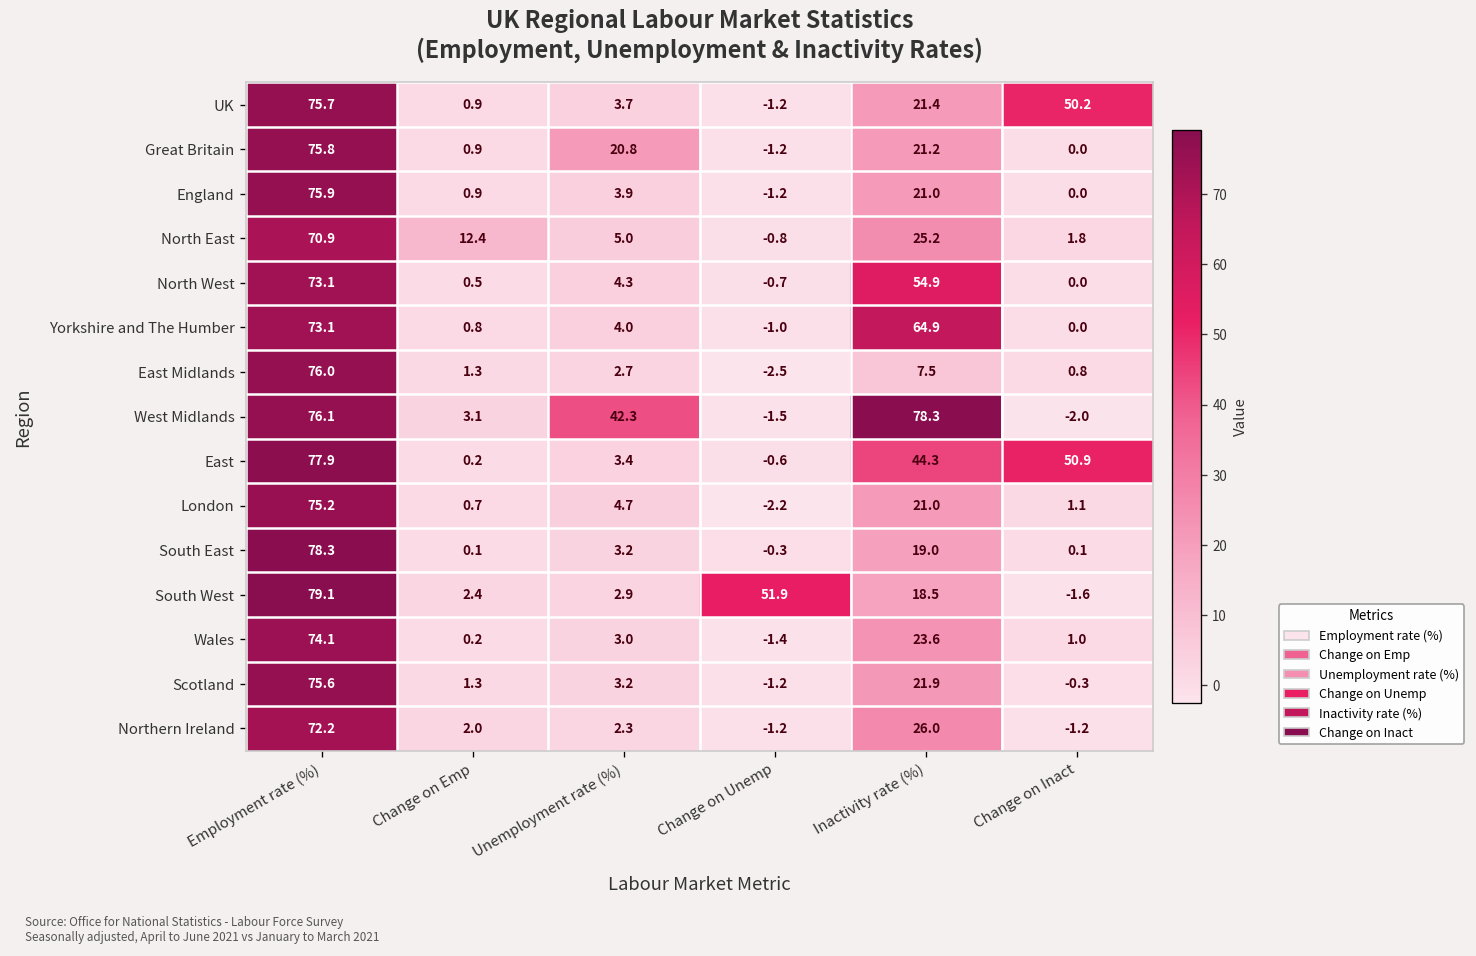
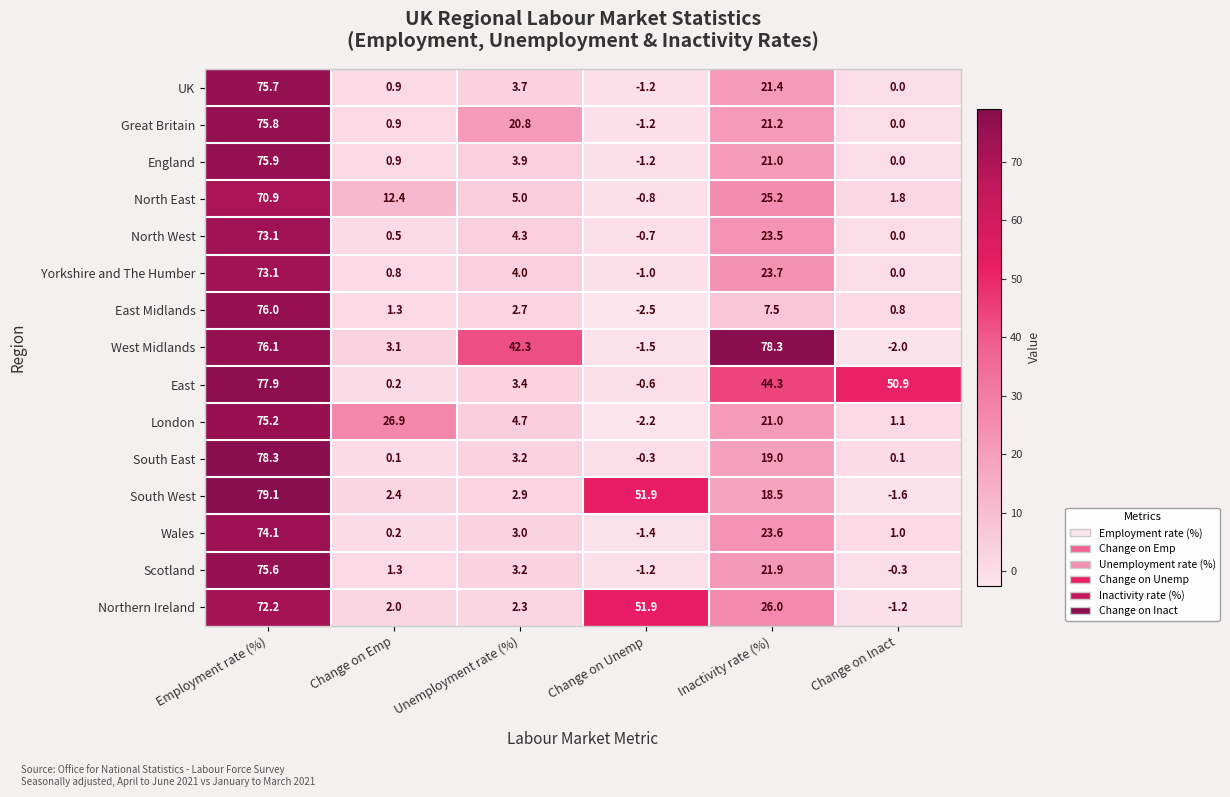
  {
    "UK": {
      "Employment rate (%)": 75.7,
      "Change on Emp": 0.9,
      "Unemployment rate (%)": 3.7,
      "Change on Unemp": -1.2,
      "Inactivity rate (%)": 21.4,
-     "Change on Inact": 50.2
+     "Change on Inact": 0.0
    },
    "Great Britain": {
      "Employment rate (%)": 75.8,
      "Change on Emp": 0.9,
      "Unemployment rate (%)": 20.8,
      "Change on Unemp": -1.2,
      "Inactivity rate (%)": 21.2,
      "Change on Inact": 0.0
    },
    "England": {
      "Employment rate (%)": 75.9,
      "Change on Emp": 0.9,
      "Unemployment rate (%)": 3.9,
      "Change on Unemp": -1.2,
      "Inactivity rate (%)": 21.0,
      "Change on Inact": 0.0
    },
    "North East": {
      "Employment rate (%)": 70.9,
      "Change on Emp": 12.4,
      "Unemployment rate (%)": 5.0,
      "Change on Unemp": -0.8,
      "Inactivity rate (%)": 25.2,
      "Change on Inact": 1.8
    },
    "North West": {
      "Employment rate (%)": 73.1,
      "Change on Emp": 0.5,
      "Unemployment rate (%)": 4.3,
      "Change on Unemp": -0.7,
-     "Inactivity rate (%)": 54.9,
+     "Inactivity rate (%)": 23.5,
      "Change on Inact": 0.0
    },
    "Yorkshire and The Humber": {
      "Employment rate (%)": 73.1,
      "Change on Emp": 0.8,
      "Unemployment rate (%)": 4.0,
      "Change on Unemp": -1.0,
-     "Inactivity rate (%)": 64.9,
+     "Inactivity rate (%)": 23.7,
      "Change on Inact": 0.0
    },
    "East Midlands": {
      "Employment rate (%)": 76.0,
      "Change on Emp": 1.3,
      "Unemployment rate (%)": 2.7,
      "Change on Unemp": -2.5,
      "Inactivity rate (%)": 7.5,
      "Change on Inact": 0.8
    },
    "West Midlands": {
      "Employment rate (%)": 76.1,
      "Change on Emp": 3.1,
      "Unemployment rate (%)": 42.3,
      "Change on Unemp": -1.5,
      "Inactivity rate (%)": 78.3,
      "Change on Inact": -2.0
    },
    "East": {
      "Employment rate (%)": 77.9,
      "Change on Emp": 0.2,
      "Unemployment rate (%)": 3.4,
      "Change on Unemp": -0.6,
      "Inactivity rate (%)": 44.3,
      "Change on Inact": 50.9
    },
    "London": {
      "Employment rate (%)": 75.2,
-     "Change on Emp": 0.7,
+     "Change on Emp": 26.9,
      "Unemployment rate (%)": 4.7,
      "Change on Unemp": -2.2,
      "Inactivity rate (%)": 21.0,
      "Change on Inact": 1.1
    },
    "South East": {
      "Employment rate (%)": 78.3,
      "Change on Emp": 0.1,
      "Unemployment rate (%)": 3.2,
      "Change on Unemp": -0.3,
      "Inactivity rate (%)": 19.0,
      "Change on Inact": 0.1
    },
    "South West": {
      "Employment rate (%)": 79.1,
      "Change on Emp": 2.4,
      "Unemployment rate (%)": 2.9,
      "Change on Unemp": 51.9,
      "Inactivity rate (%)": 18.5,
      "Change on Inact": -1.6
    },
    "Wales": {
      "Employment rate (%)": 74.1,
      "Change on Emp": 0.2,
      "Unemployment rate (%)": 3.0,
      "Change on Unemp": -1.4,
      "Inactivity rate (%)": 23.6,
      "Change on Inact": 1.0
    },
    "Scotland": {
      "Employment rate (%)": 75.6,
      "Change on Emp": 1.3,
      "Unemployment rate (%)": 3.2,
      "Change on Unemp": -1.2,
      "Inactivity rate (%)": 21.9,
      "Change on Inact": -0.3
    },
    "Northern Ireland": {
      "Employment rate (%)": 72.2,
      "Change on Emp": 2.0,
      "Unemployment rate (%)": 2.3,
-     "Change on Unemp": -1.2,
+     "Change on Unemp": 51.9,
      "Inactivity rate (%)": 26.0,
      "Change on Inact": -1.2
    }
  }
